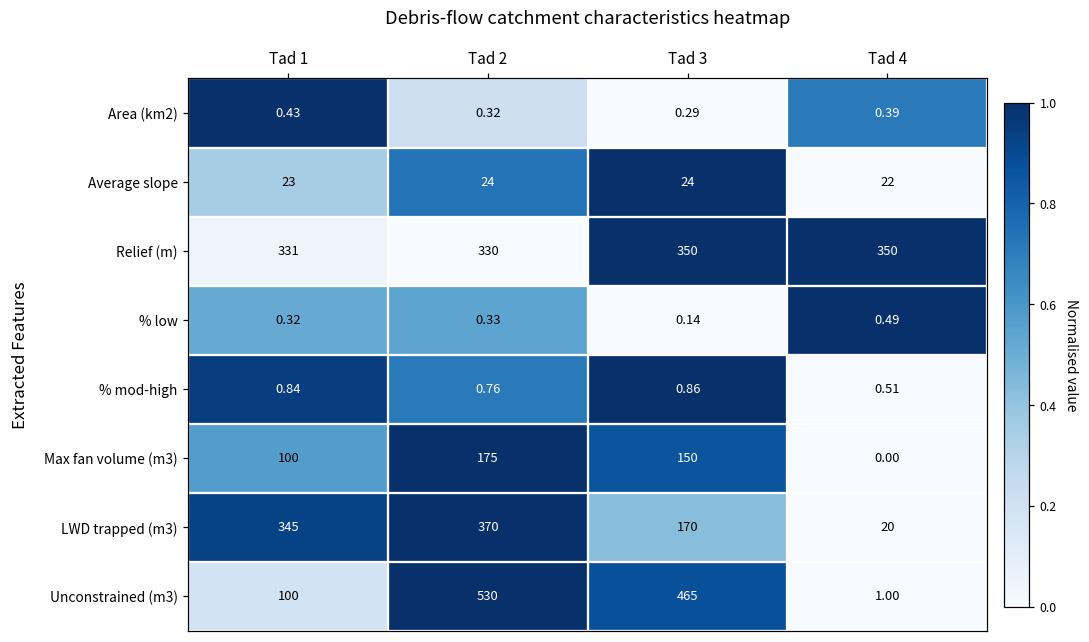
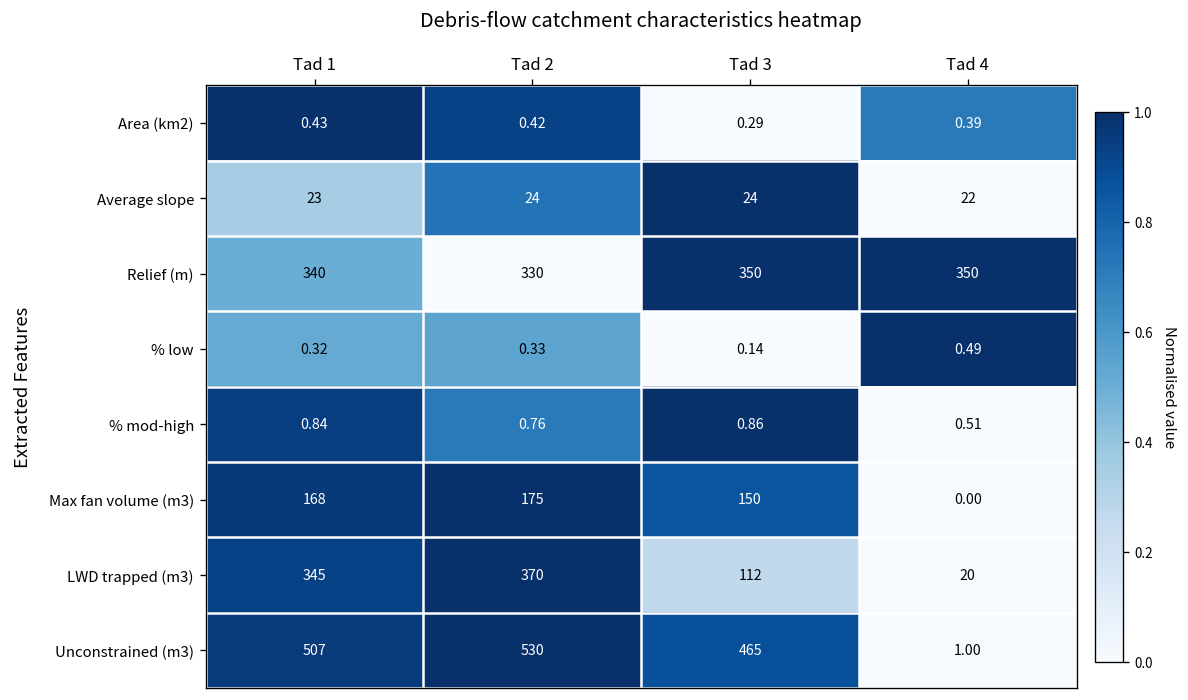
  {
    "Area (km2)": {
      "Tad 1": 0.43,
-     "Tad 2": 0.32,
+     "Tad 2": 0.42,
      "Tad 3": 0.29,
      "Tad 4": 0.39
    },
    "Average slope": {
      "Tad 1": 23,
      "Tad 2": 24,
      "Tad 3": 24,
      "Tad 4": 22
    },
    "Relief (m)": {
-     "Tad 1": 331,
+     "Tad 1": 340,
      "Tad 2": 330,
      "Tad 3": 350,
      "Tad 4": 350
    },
    "% low": {
      "Tad 1": 0.32,
      "Tad 2": 0.33,
      "Tad 3": 0.14,
      "Tad 4": 0.49
    },
    "% mod-high": {
      "Tad 1": 0.84,
      "Tad 2": 0.76,
      "Tad 3": 0.86,
      "Tad 4": 0.51
    },
    "Max fan volume (m3)": {
-     "Tad 1": 100,
+     "Tad 1": 168,
      "Tad 2": 175,
      "Tad 3": 150,
      "Tad 4": 0.00
    },
    "LWD trapped (m3)": {
      "Tad 1": 345,
      "Tad 2": 370,
-     "Tad 3": 170,
+     "Tad 3": 112,
      "Tad 4": 20
    },
    "Unconstrained (m3)": {
-     "Tad 1": 100,
+     "Tad 1": 507,
      "Tad 2": 530,
      "Tad 3": 465,
      "Tad 4": 1.00
    }
  }
